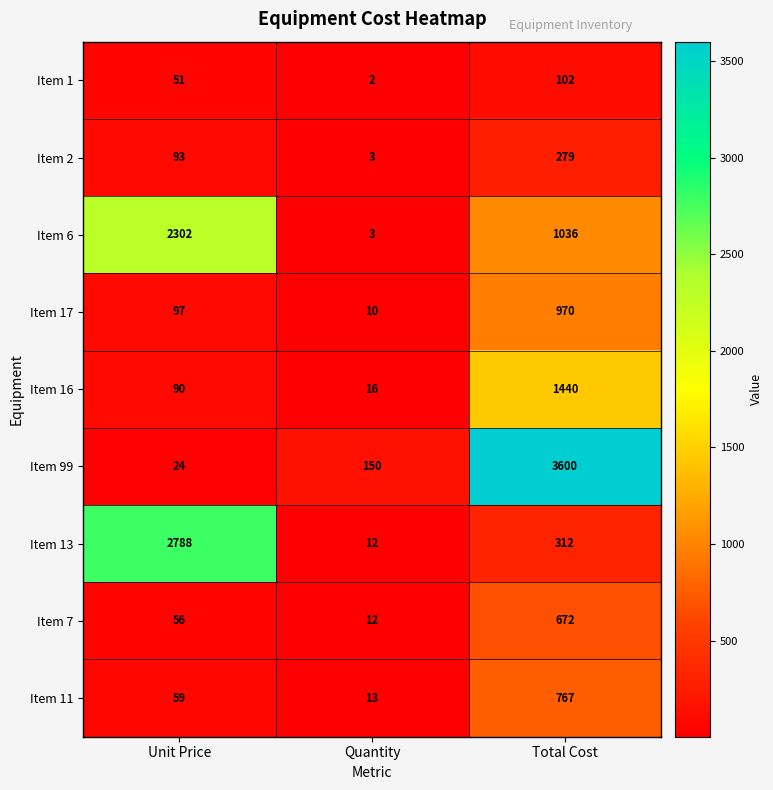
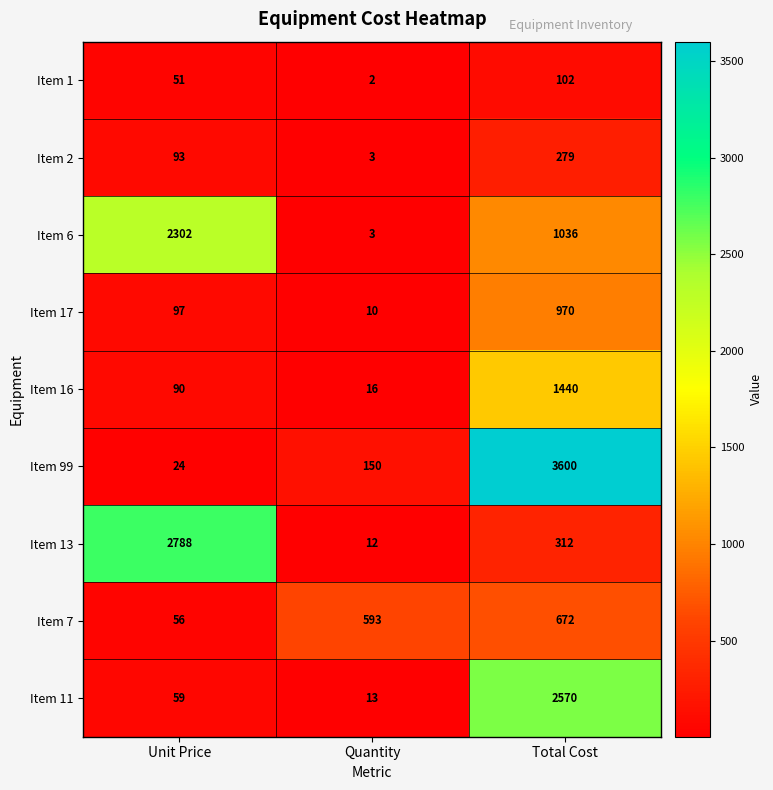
  {
    "Item 1": {
      "Unit Price": 51,
      "Quantity": 2,
      "Total Cost": 102
    },
    "Item 2": {
      "Unit Price": 93,
      "Quantity": 3,
      "Total Cost": 279
    },
    "Item 6": {
      "Unit Price": 2302,
      "Quantity": 3,
      "Total Cost": 1036
    },
    "Item 17": {
      "Unit Price": 97,
      "Quantity": 10,
      "Total Cost": 970
    },
    "Item 16": {
      "Unit Price": 90,
      "Quantity": 16,
      "Total Cost": 1440
    },
    "Item 99": {
      "Unit Price": 24,
      "Quantity": 150,
      "Total Cost": 3600
    },
    "Item 13": {
      "Unit Price": 2788,
      "Quantity": 12,
      "Total Cost": 312
    },
    "Item 7": {
      "Unit Price": 56,
-     "Quantity": 12,
+     "Quantity": 593,
      "Total Cost": 672
    },
    "Item 11": {
      "Unit Price": 59,
      "Quantity": 13,
-     "Total Cost": 767
+     "Total Cost": 2570
    }
  }
